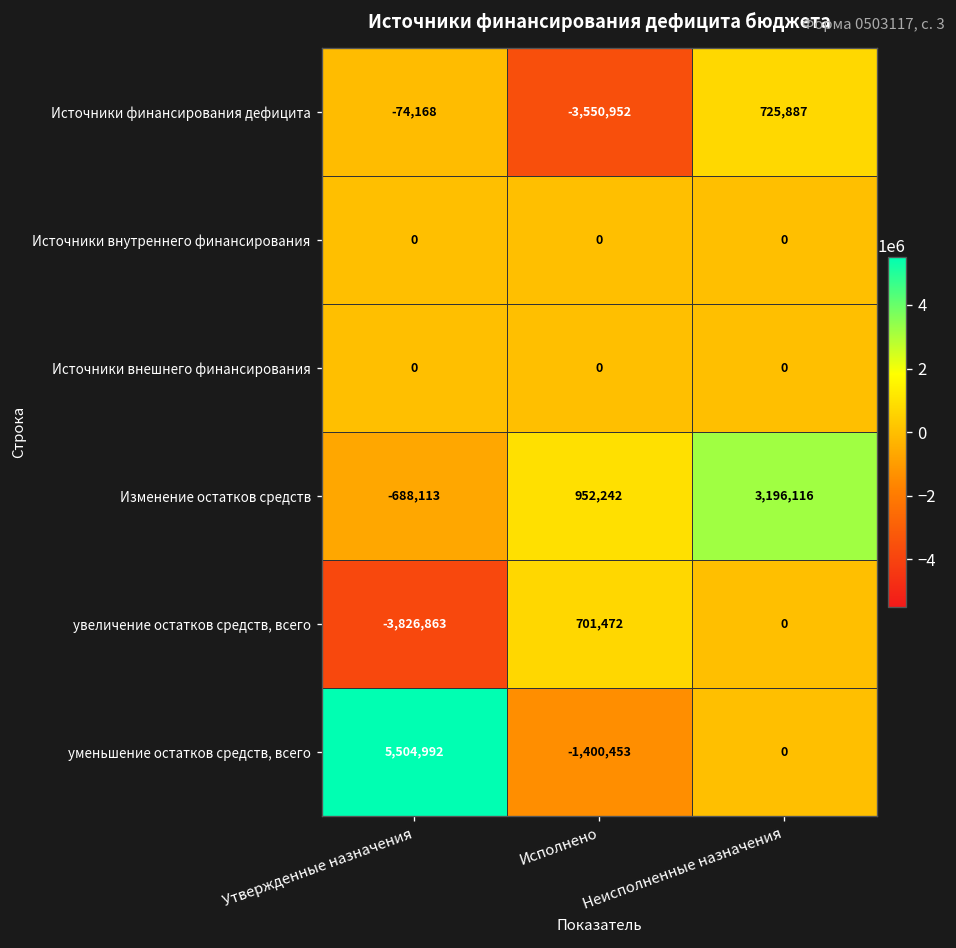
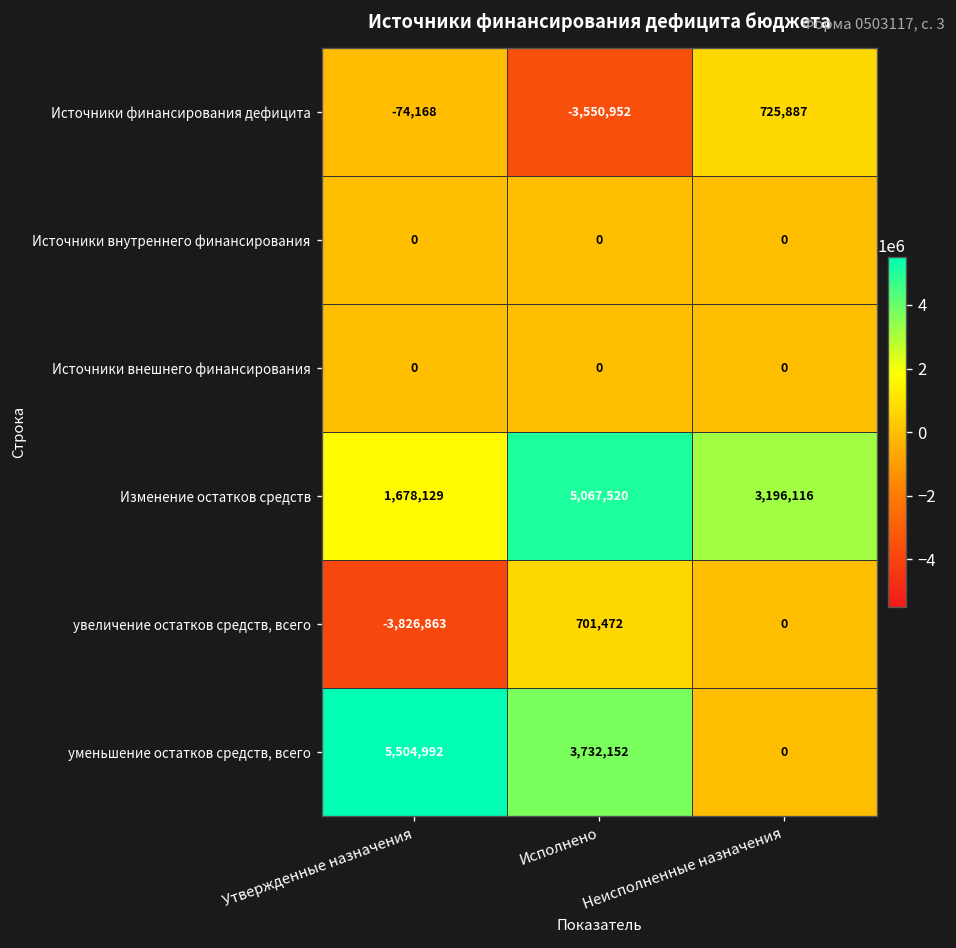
  {
    "Источники финансирования дефицита": {
      "Утвержденные назначения": "-74,168",
      "Исполнено": "-3,550,952",
      "Неисполненные назначения": "725,887"
    },
    "Источники внутреннего финансирования": {
      "Утвержденные назначения": "0",
      "Исполнено": "0",
      "Неисполненные назначения": "0"
    },
    "Источники внешнего финансирования": {
      "Утвержденные назначения": "0",
      "Исполнено": "0",
      "Неисполненные назначения": "0"
    },
    "Изменение остатков средств": {
-     "Утвержденные назначения": "-688,113",
-     "Исполнено": "952,242",
+     "Утвержденные назначения": "1,678,129",
+     "Исполнено": "5,067,520",
      "Неисполненные назначения": "3,196,116"
    },
    "увеличение остатков средств, всего": {
      "Утвержденные назначения": "-3,826,863",
      "Исполнено": "701,472",
      "Неисполненные назначения": "0"
    },
    "уменьшение остатков средств, всего": {
      "Утвержденные назначения": "5,504,992",
-     "Исполнено": "-1,400,453",
+     "Исполнено": "3,732,152",
      "Неисполненные назначения": "0"
    }
  }
